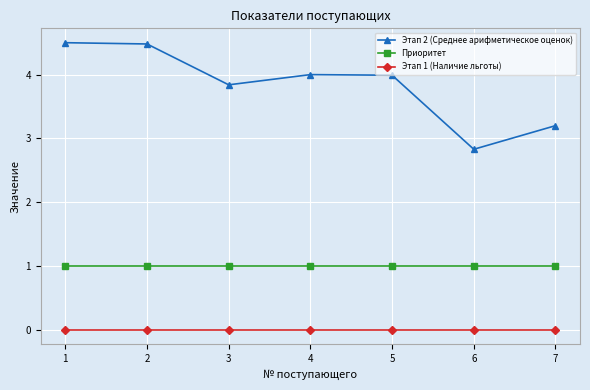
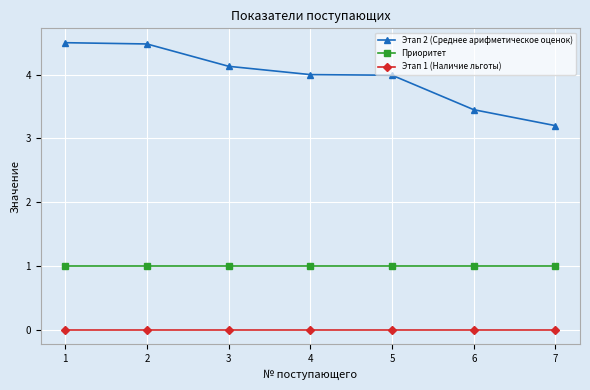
  {
    "Этап 2 (Среднее арифметическое оценок)": {
      "1": 4.5,
      "2": 4.5,
-     "3": 3.8,
+     "3": 4.1,
      "4": 4.0,
      "5": 4.0,
-     "6": 2.8,
+     "6": 3.5,
      "7": 3.2
    },
    "Приоритет": {
      "1": 1.0,
      "2": 1.0,
      "3": 1.0,
      "4": 1.0,
      "5": 1.0,
      "6": 1.0,
      "7": 1.0
    },
    "Этап 1 (Наличие льготы)": {
      "1": 0.0,
      "2": 0.0,
      "3": 0.0,
      "4": 0.0,
      "5": 0.0,
      "6": 0.0,
      "7": 0.0
    }
  }
